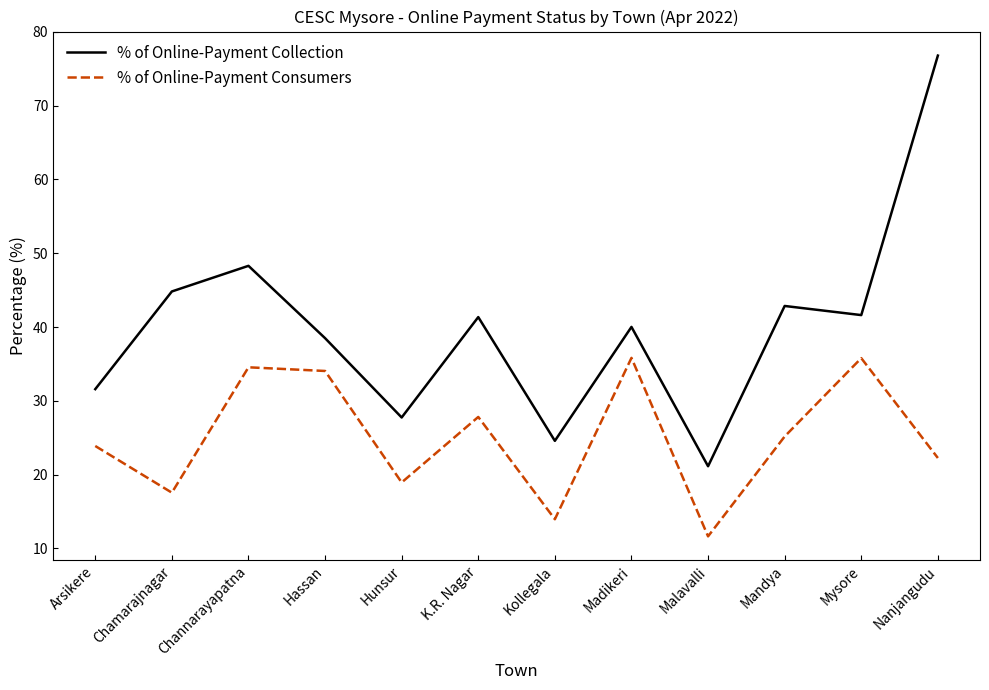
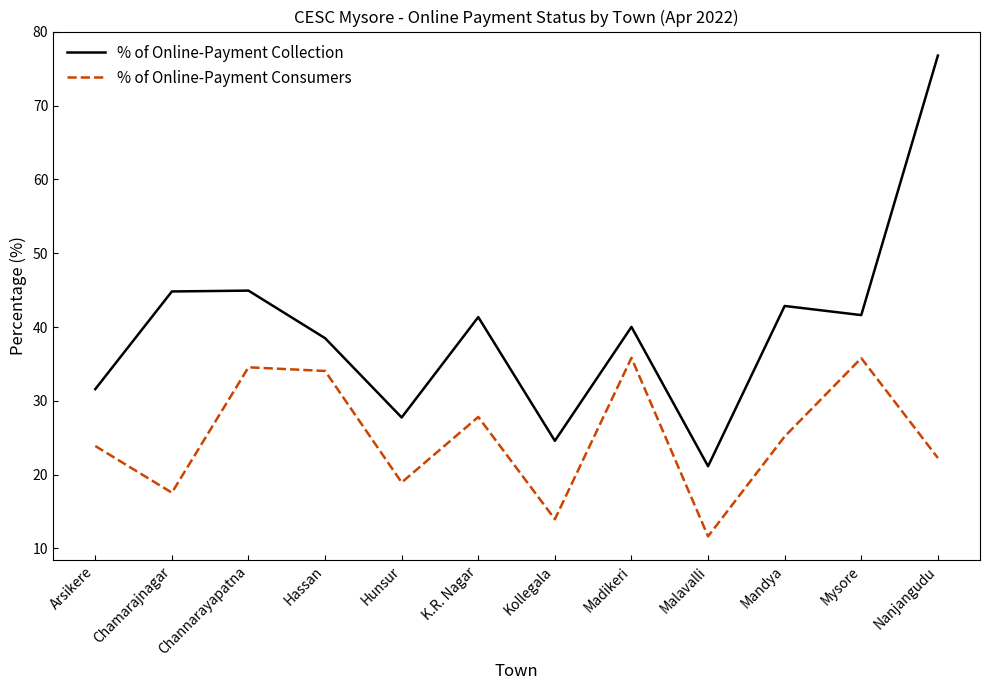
  {
    "% of Online-Payment Collection": {
      "Arsikere": 32,
      "Chamarajnagar": 45,
-     "Channarayapatna": 48,
+     "Channarayapatna": 45,
      "Hassan": 38,
      "Hunsur": 28,
      "K.R. Nagar": 41,
      "Kollegala": 25,
      "Madikeri": 40,
      "Malavalli": 21,
      "Mandya": 43,
      "Mysore": 42,
      "Nanjangudu": 77
    },
    "% of Online-Payment Consumers": {
      "Arsikere": 24,
      "Chamarajnagar": 18,
      "Channarayapatna": 35,
      "Hassan": 34,
      "Hunsur": 19,
      "K.R. Nagar": 28,
      "Kollegala": 14,
      "Madikeri": 36,
      "Malavalli": 12,
      "Mandya": 25,
      "Mysore": 36,
      "Nanjangudu": 22
    }
  }
